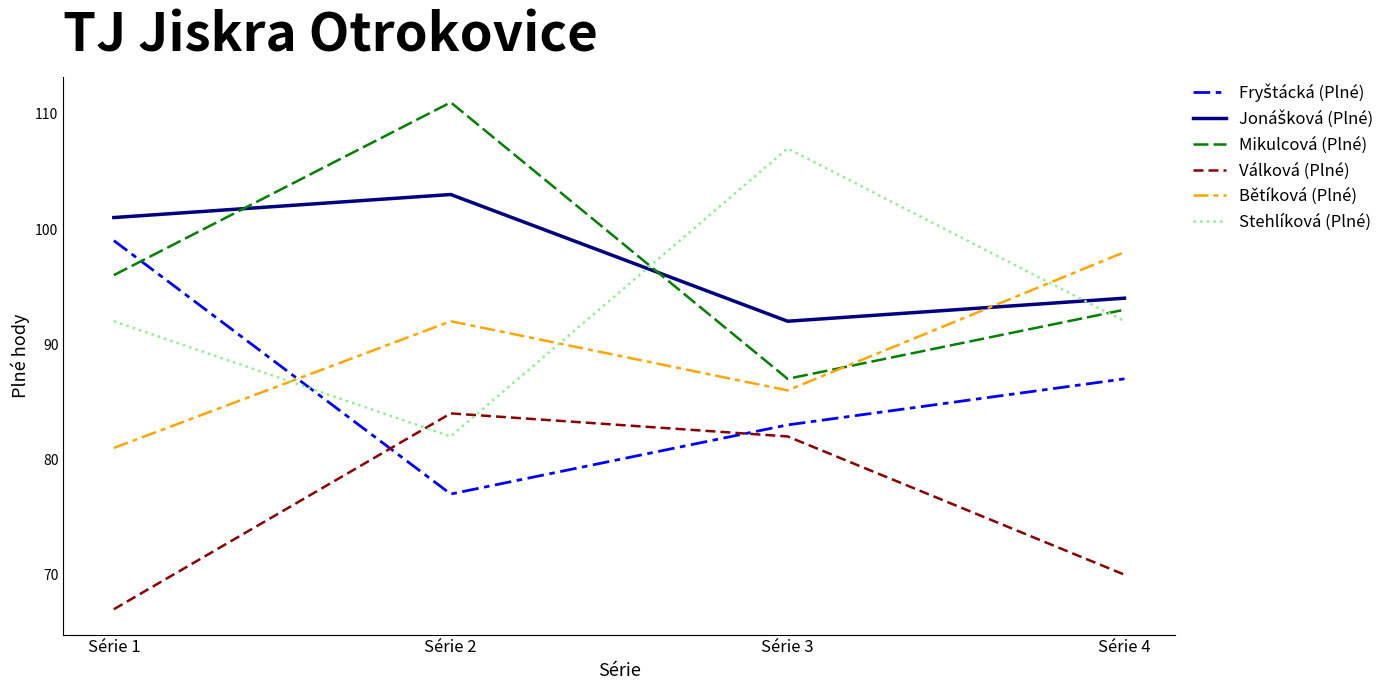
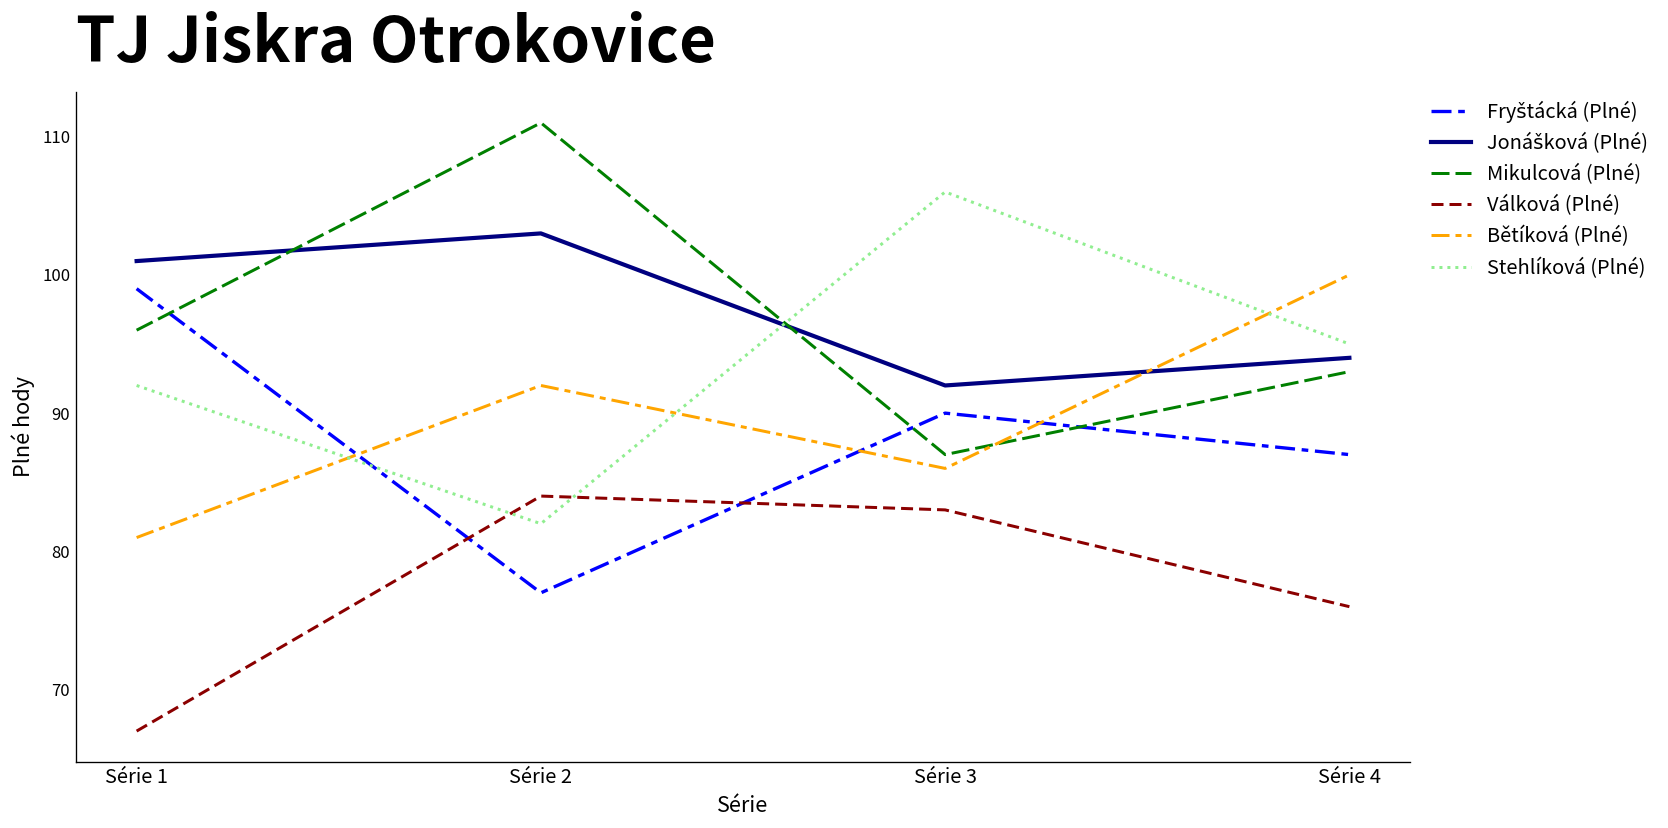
  {
    "Fryštácká (Plné)": {
      "Série 1": 99,
      "Série 2": 77,
-     "Série 3": 83,
+     "Série 3": 90,
      "Série 4": 87
    },
    "Jonášková (Plné)": {
      "Série 1": 101,
      "Série 2": 103,
      "Série 3": 92,
      "Série 4": 94
    },
    "Mikulcová (Plné)": {
      "Série 1": 96,
      "Série 2": 111,
      "Série 3": 87,
      "Série 4": 93
    },
    "Válková (Plné)": {
      "Série 1": 67,
      "Série 2": 84,
-     "Série 3": 82,
-     "Série 4": 70
+     "Série 3": 83,
+     "Série 4": 76
    },
    "Bětíková (Plné)": {
      "Série 1": 81,
      "Série 2": 92,
      "Série 3": 86,
-     "Série 4": 98
+     "Série 4": 100
    },
    "Stehlíková (Plné)": {
      "Série 1": 92,
      "Série 2": 82,
-     "Série 3": 107,
-     "Série 4": 92
+     "Série 3": 106,
+     "Série 4": 95
    }
  }
